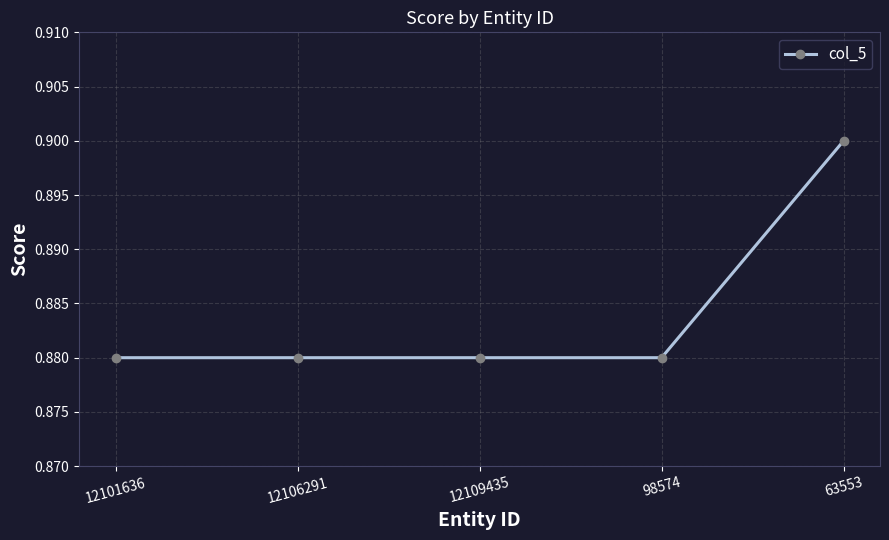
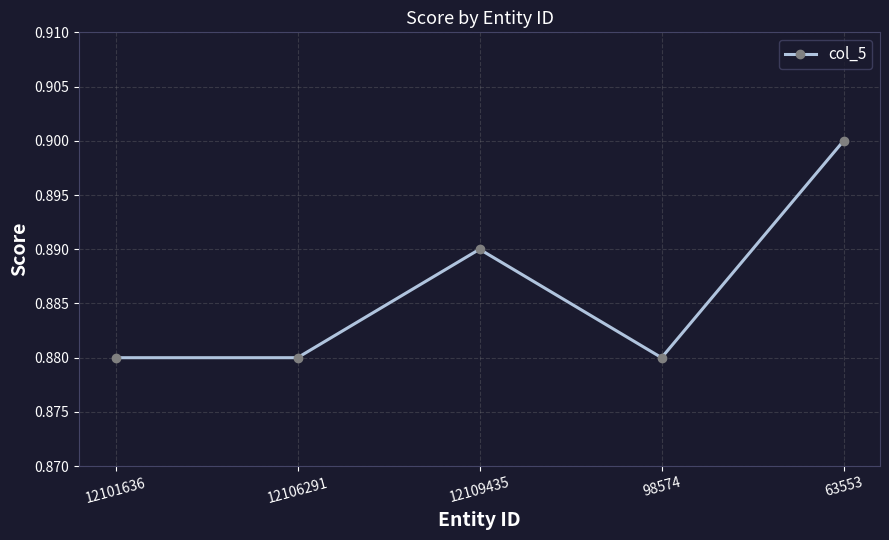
  {
    "12101636": 0.88,
    "12106291": 0.88,
-   "12109435": 0.88,
+   "12109435": 0.89,
    "98574": 0.88,
    "63553": 0.90
  }
